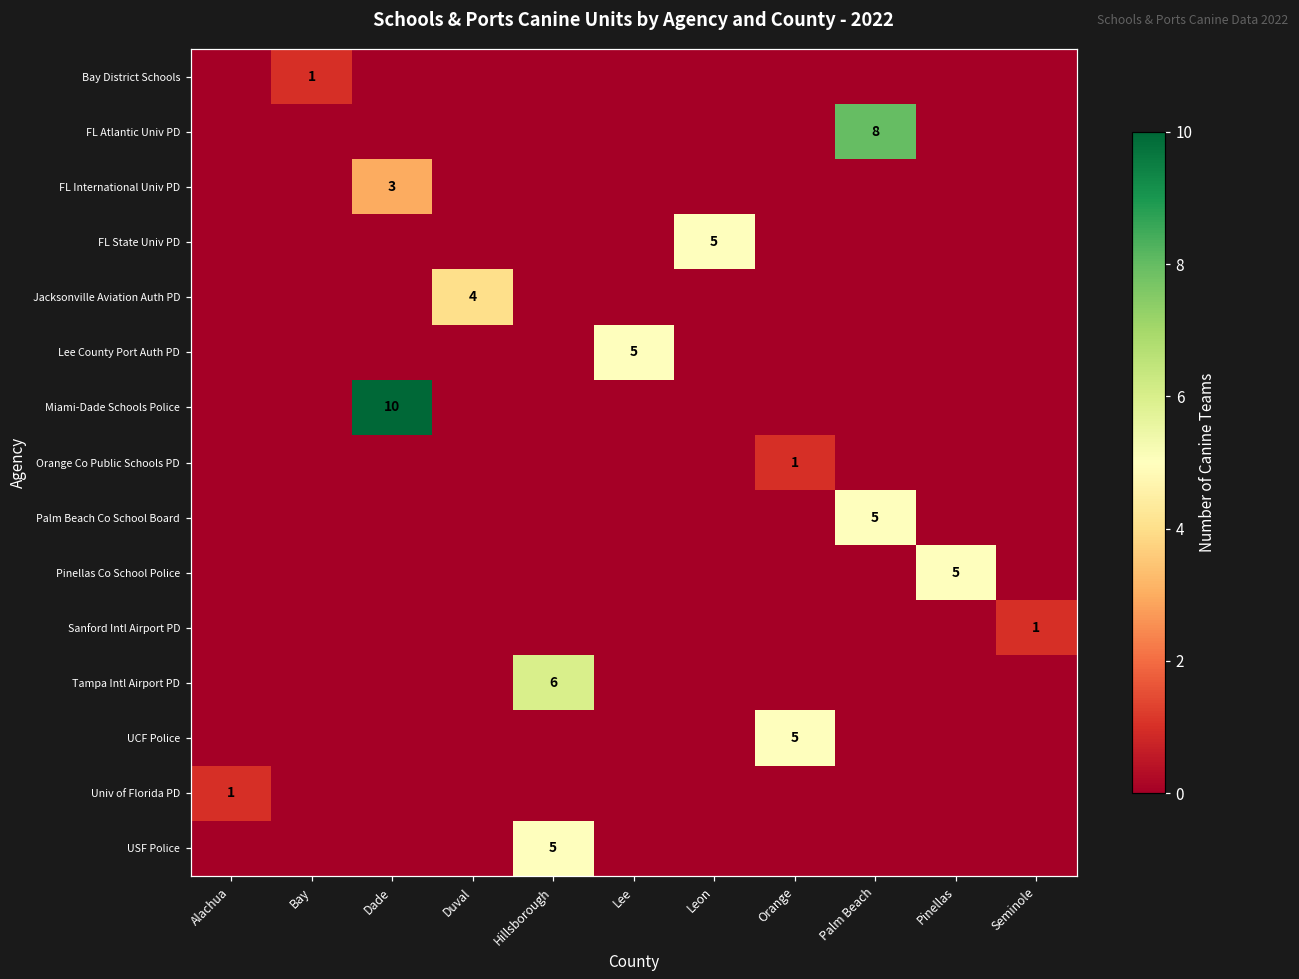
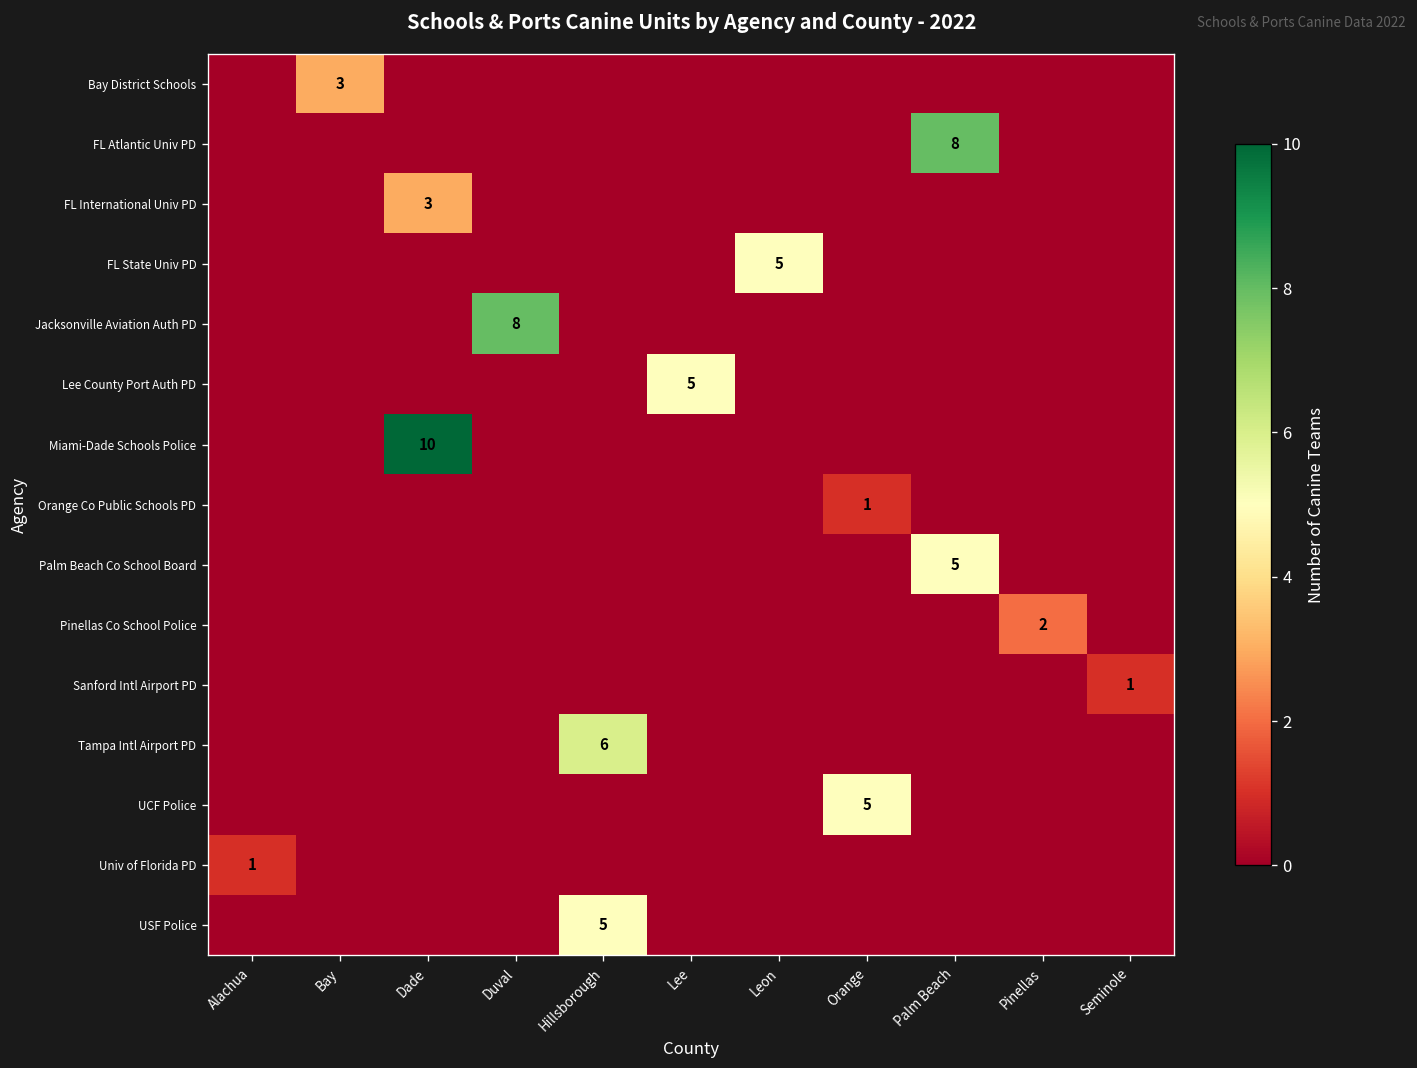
  {
    "Bay District Schools": {
-     "Bay": 1
+     "Bay": 3
    },
    "FL Atlantic Univ PD": {
      "Palm Beach": 8
    },
    "FL International Univ PD": {
      "Dade": 3
    },
    "FL State Univ PD": {
      "Leon": 5
    },
    "Jacksonville Aviation Auth PD": {
-     "Duval": 4
+     "Duval": 8
    },
    "Lee County Port Auth PD": {
      "Lee": 5
    },
    "Miami-Dade Schools Police": {
      "Dade": 10
    },
    "Orange Co Public Schools PD": {
      "Orange": 1
    },
    "Palm Beach Co School Board": {
      "Palm Beach": 5
    },
    "Pinellas Co School Police": {
-     "Pinellas": 5
+     "Pinellas": 2
    },
    "Sanford Intl Airport PD": {
      "Seminole": 1
    },
    "Tampa Intl Airport PD": {
      "Hillsborough": 6
    },
    "UCF Police": {
      "Orange": 5
    },
    "Univ of Florida PD": {
      "Alachua": 1
    },
    "USF Police": {
      "Hillsborough": 5
    }
  }
